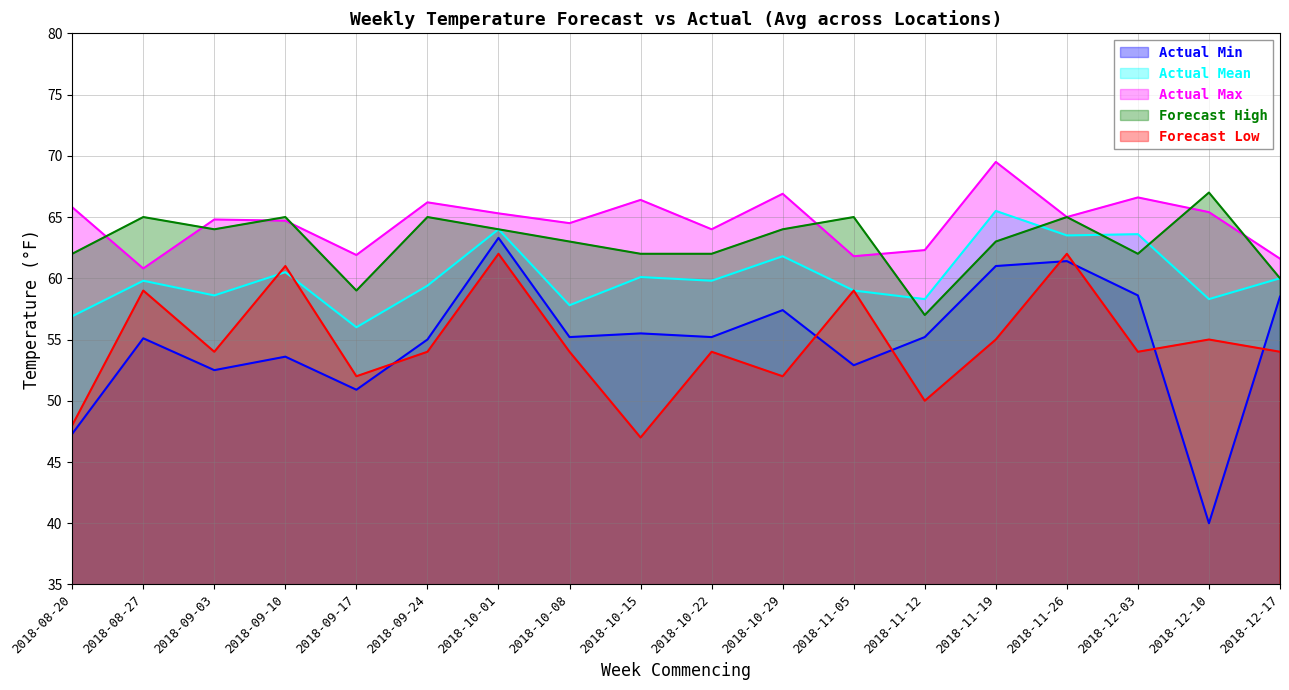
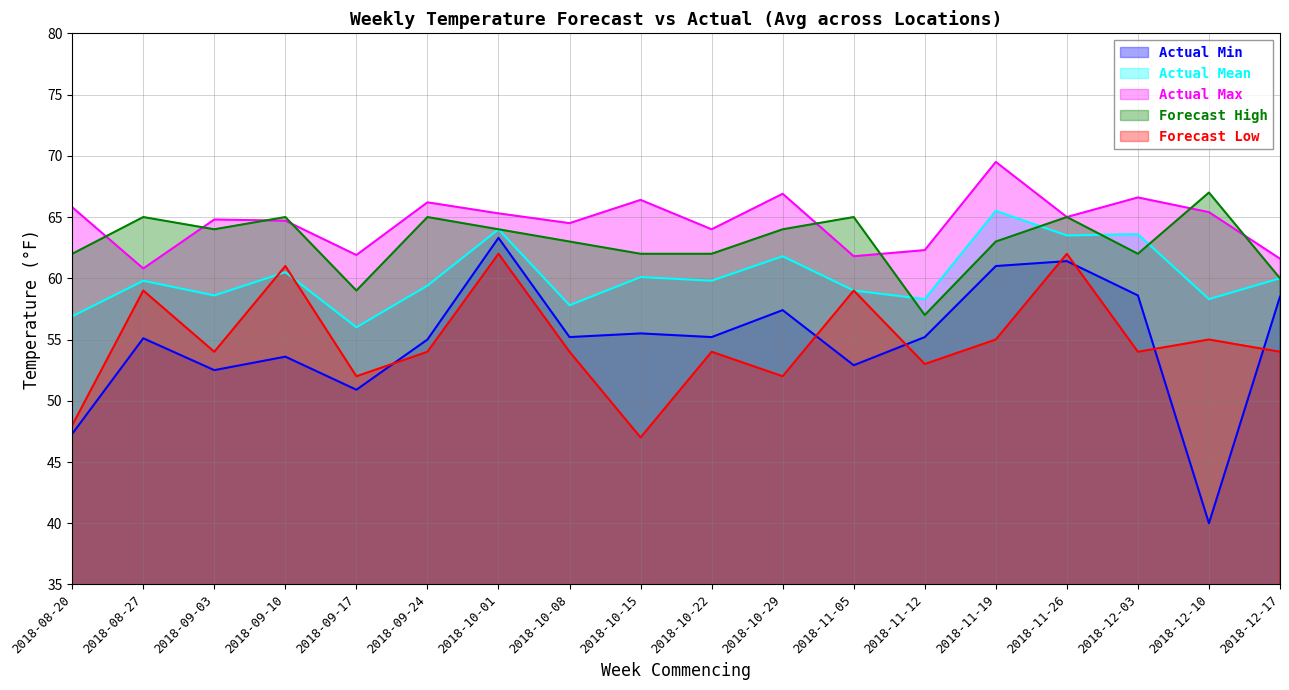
  {
    "Actual Min": {
      "2018-08-20": 47.3,
      "2018-08-27": 55,
      "2018-09-03": 52.5,
      "2018-09-10": 53.6,
      "2018-09-17": 51,
      "2018-09-24": 55,
      "2018-10-01": 63.3,
      "2018-10-08": 55,
      "2018-10-15": 55.5,
      "2018-10-22": 55,
      "2018-10-29": 57.4,
      "2018-11-05": 53,
      "2018-11-12": 55,
      "2018-11-19": 61,
      "2018-11-26": 61.4,
      "2018-12-03": 58.6,
      "2018-12-10": 40,
      "2018-12-17": 58.5
    },
    "Actual Mean": {
      "2018-08-20": 57,
      "2018-08-27": 60,
      "2018-09-03": 58.6,
      "2018-09-10": 60.5,
      "2018-09-17": 56,
      "2018-09-24": 59.4,
      "2018-10-08": 58,
      "2018-10-15": 60,
      "2018-10-22": 60,
      "2018-10-29": 62,
      "2018-11-12": 58.3,
      "2018-11-19": 65.5,
      "2018-11-26": 63.5,
      "2018-12-03": 63.6,
      "2018-12-10": 58.3
    },
    "Actual Max": {
      "2018-08-20": 66,
      "2018-08-27": 61,
      "2018-09-03": 65,
      "2018-09-10": 64.7,
      "2018-09-17": 62,
      "2018-09-24": 66,
      "2018-10-01": 65.3,
      "2018-10-08": 64.5,
      "2018-10-15": 66.4,
      "2018-10-22": 64,
      "2018-10-29": 67,
      "2018-11-05": 62,
      "2018-11-12": 62.3,
      "2018-11-19": 69.5,
      "2018-12-03": 66.6,
      "2018-12-10": 65.4,
      "2018-12-17": 61.6
    },
    "Forecast High": {
      "2018-08-20": 62,
      "2018-08-27": 65,
      "2018-09-03": 64,
      "2018-09-10": 65,
      "2018-09-17": 59,
      "2018-09-24": 65,
      "2018-10-08": 63,
      "2018-10-15": 62,
      "2018-10-22": 62,
      "2018-10-29": 64,
      "2018-11-05": 65,
      "2018-11-12": 57,
      "2018-11-19": 63,
      "2018-12-03": 62,
      "2018-12-10": 67
    },
    "Forecast Low": {
      "2018-08-20": 48,
      "2018-08-27": 59,
      "2018-09-03": 54,
      "2018-09-10": 61,
      "2018-09-17": 52,
      "2018-09-24": 54,
      "2018-10-01": 62,
      "2018-10-08": 54,
      "2018-10-15": 47,
      "2018-10-22": 54,
      "2018-10-29": 52,
-     "2018-11-12": 50,
+     "2018-11-12": 53,
      "2018-11-19": 55,
      "2018-11-26": 62,
      "2018-12-03": 54,
      "2018-12-10": 55,
      "2018-12-17": 54
    }
  }
